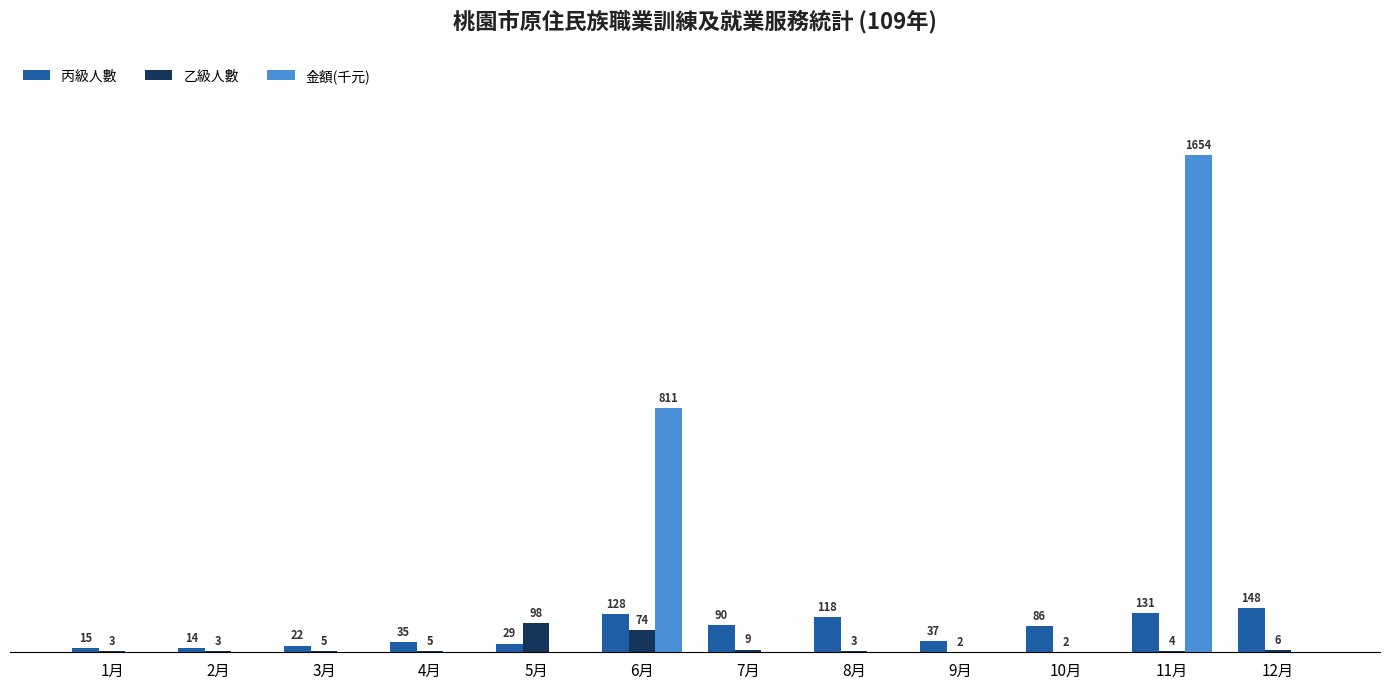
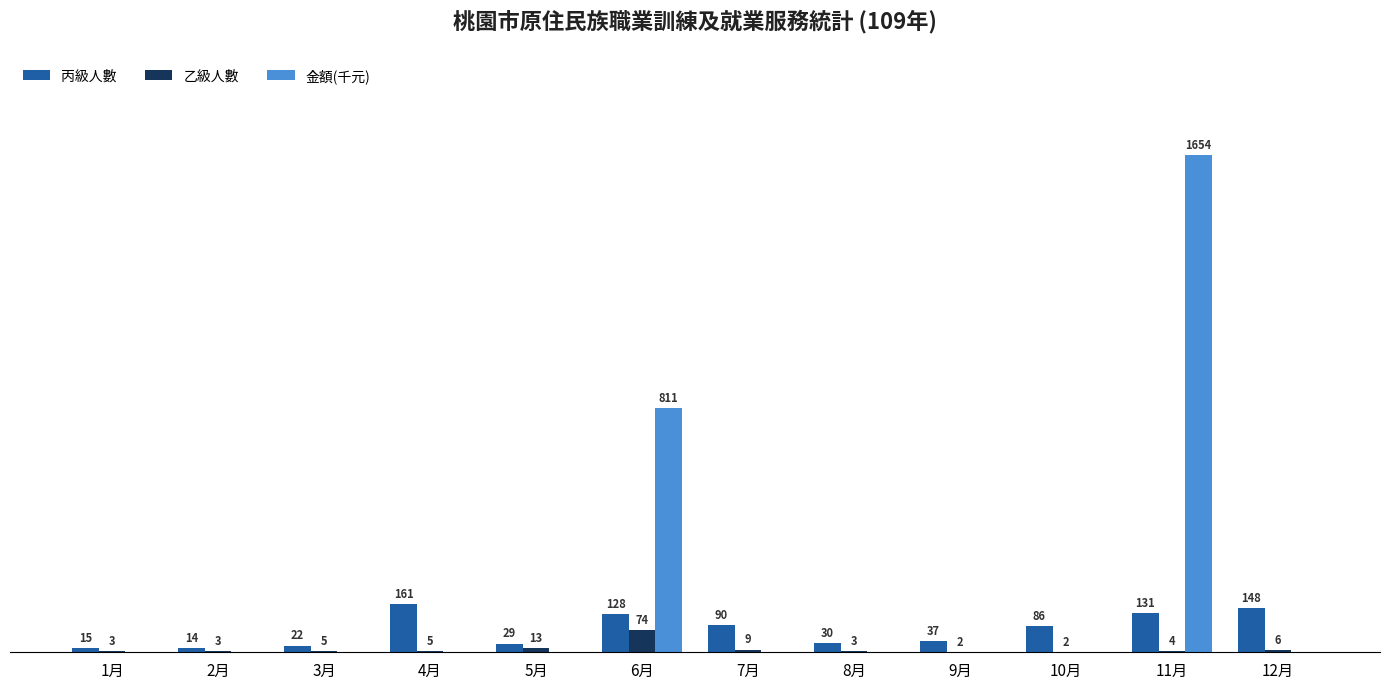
  {
    "丙級人數": {
      "1月": 15,
      "2月": 14,
      "3月": 22,
-     "4月": 35,
+     "4月": 161,
      "5月": 29,
      "6月": 128,
      "7月": 90,
-     "8月": 118,
+     "8月": 30,
      "9月": 37,
      "10月": 86,
      "11月": 131,
      "12月": 148
    },
    "乙級人數": {
      "1月": 3,
      "2月": 3,
      "3月": 5,
      "4月": 5,
-     "5月": 98,
+     "5月": 13,
      "6月": 74,
      "7月": 9,
      "8月": 3,
      "9月": 2,
      "10月": 2,
      "11月": 4,
      "12月": 6
    },
    "金額(千元)": {
      "6月": 811,
      "11月": 1654
    }
  }
